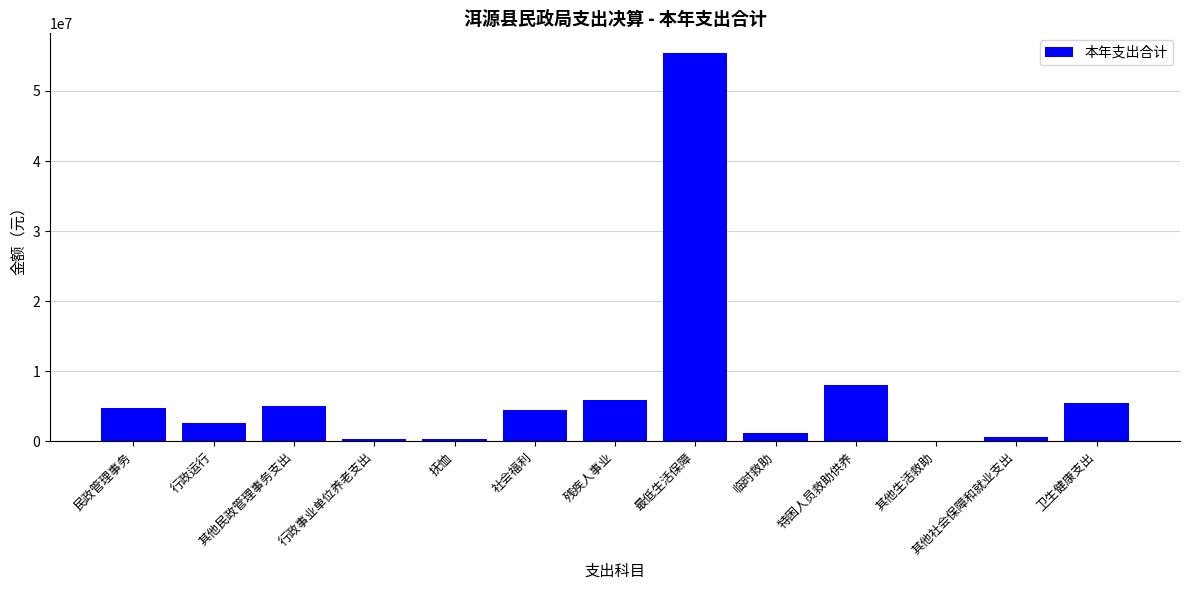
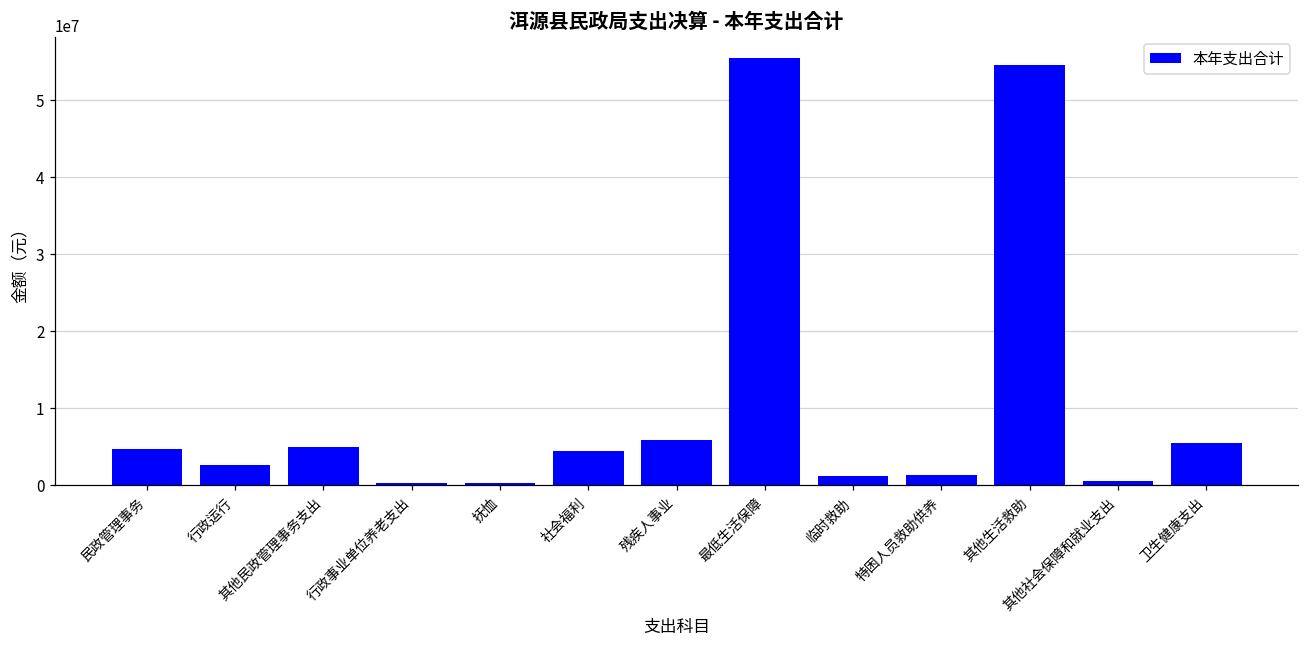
  {
    "民政管理事务": 5000000,
    "行政运行": 3000000,
    "其他民政管理事务支出": 5000000,
    "社会福利": 4000000,
    "残疾人事业": 6000000,
    "最低生活保障": 55000000,
    "临时救助": 1000000,
-   "特困人员救助供养": 8000000,
-   "其他生活救助": 0,
+   "特困人员救助供养": 1000000,
+   "其他生活救助": 55000000,
    "其他社会保障和就业支出": 1000000,
    "卫生健康支出": 5000000
  }
